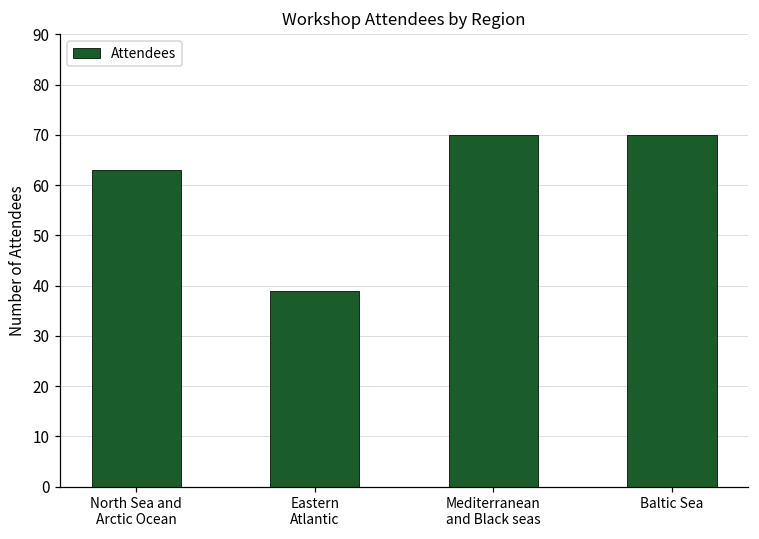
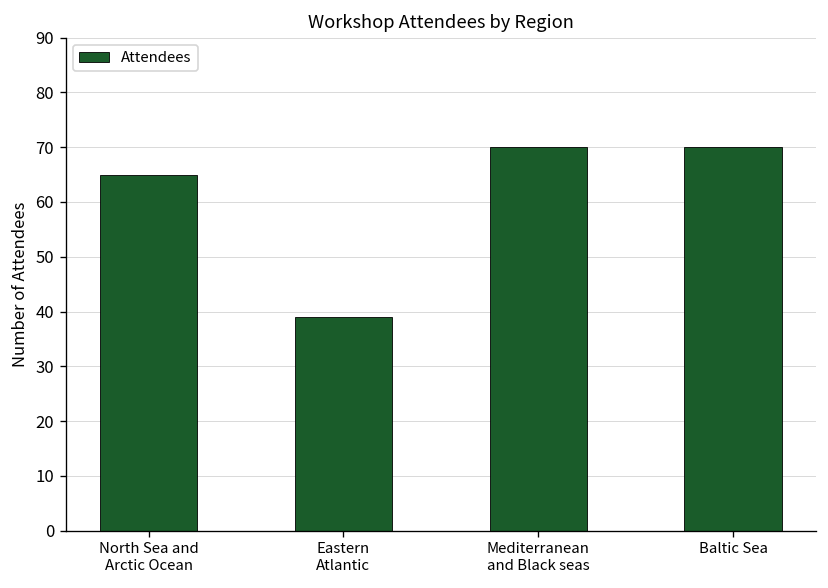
  {
-   "North Sea and Arctic Ocean": 63,
+   "North Sea and Arctic Ocean": 65,
    "Eastern Atlantic": 39,
    "Mediterranean and Black seas": 70,
    "Baltic Sea": 70
  }
